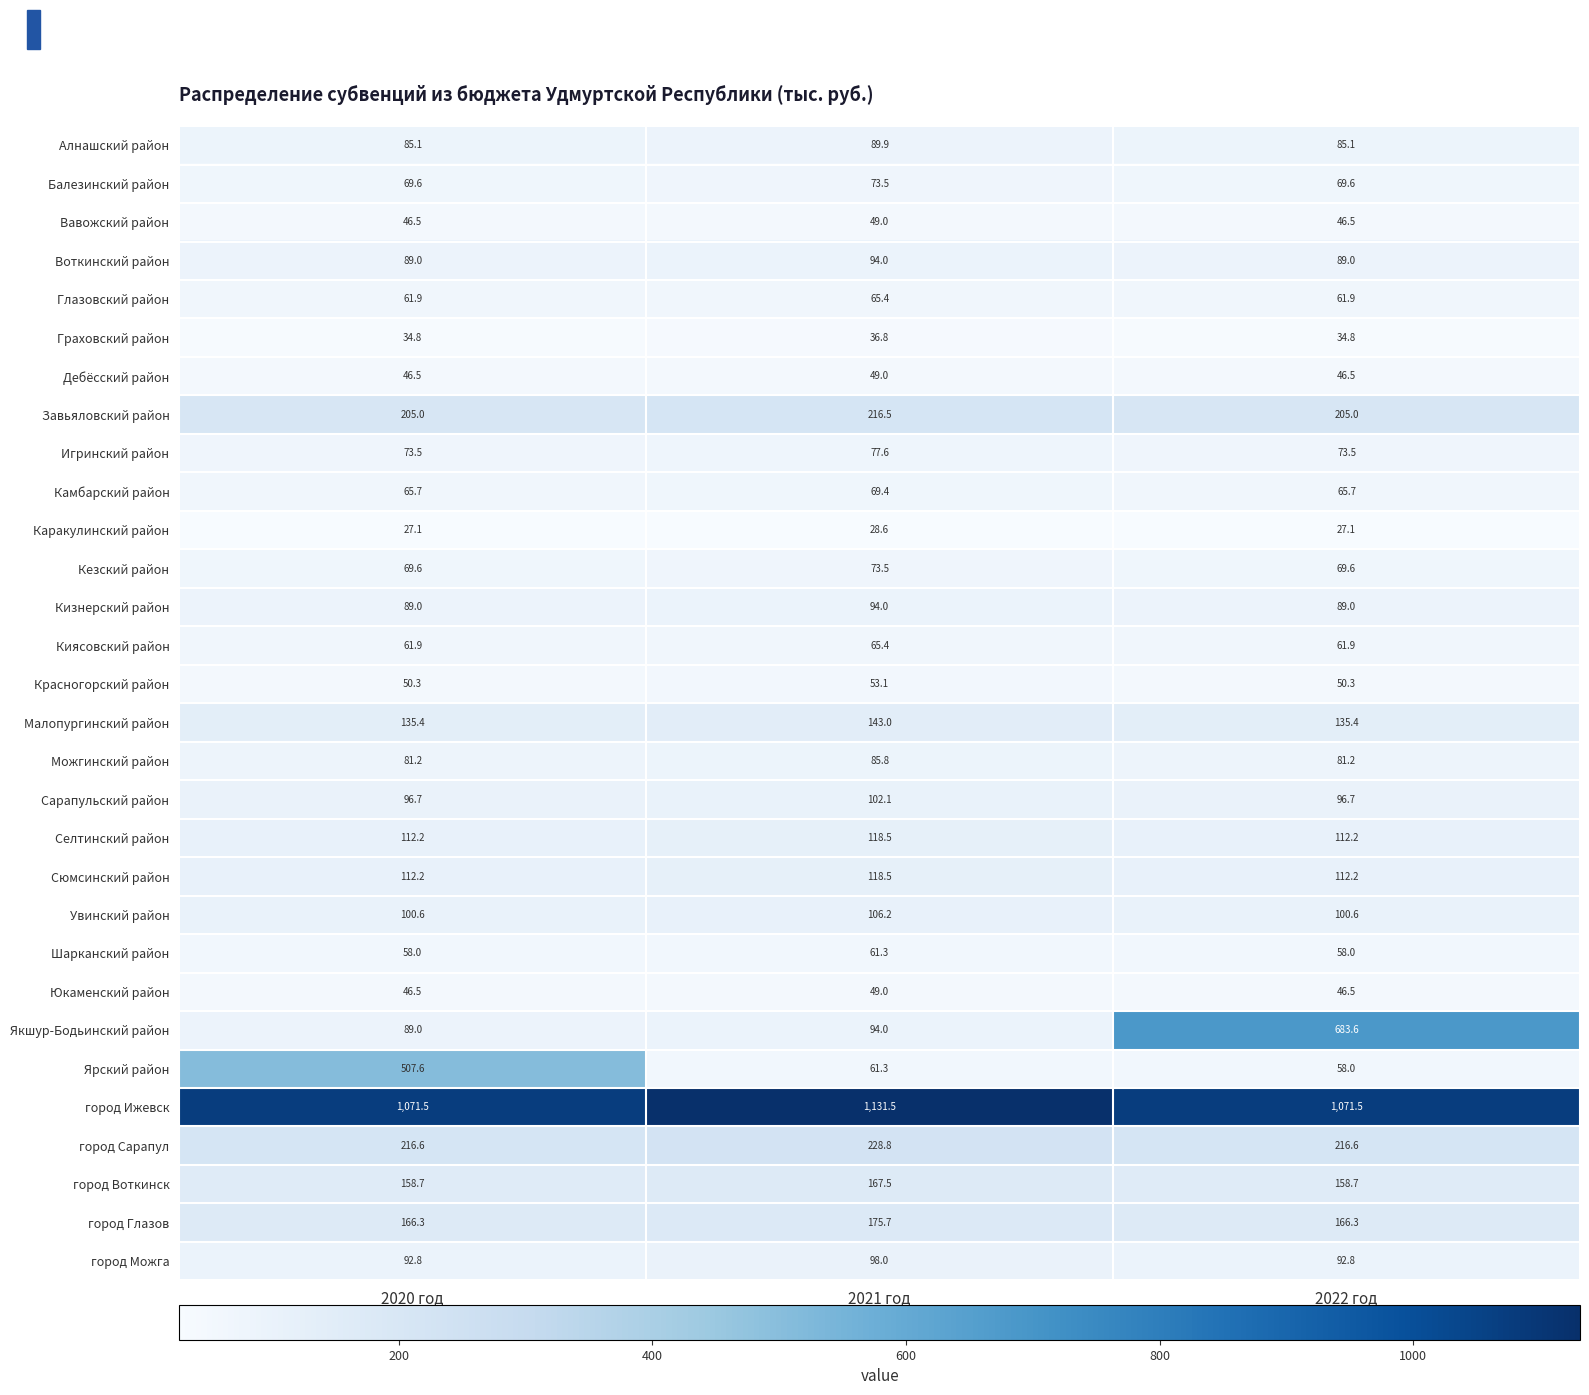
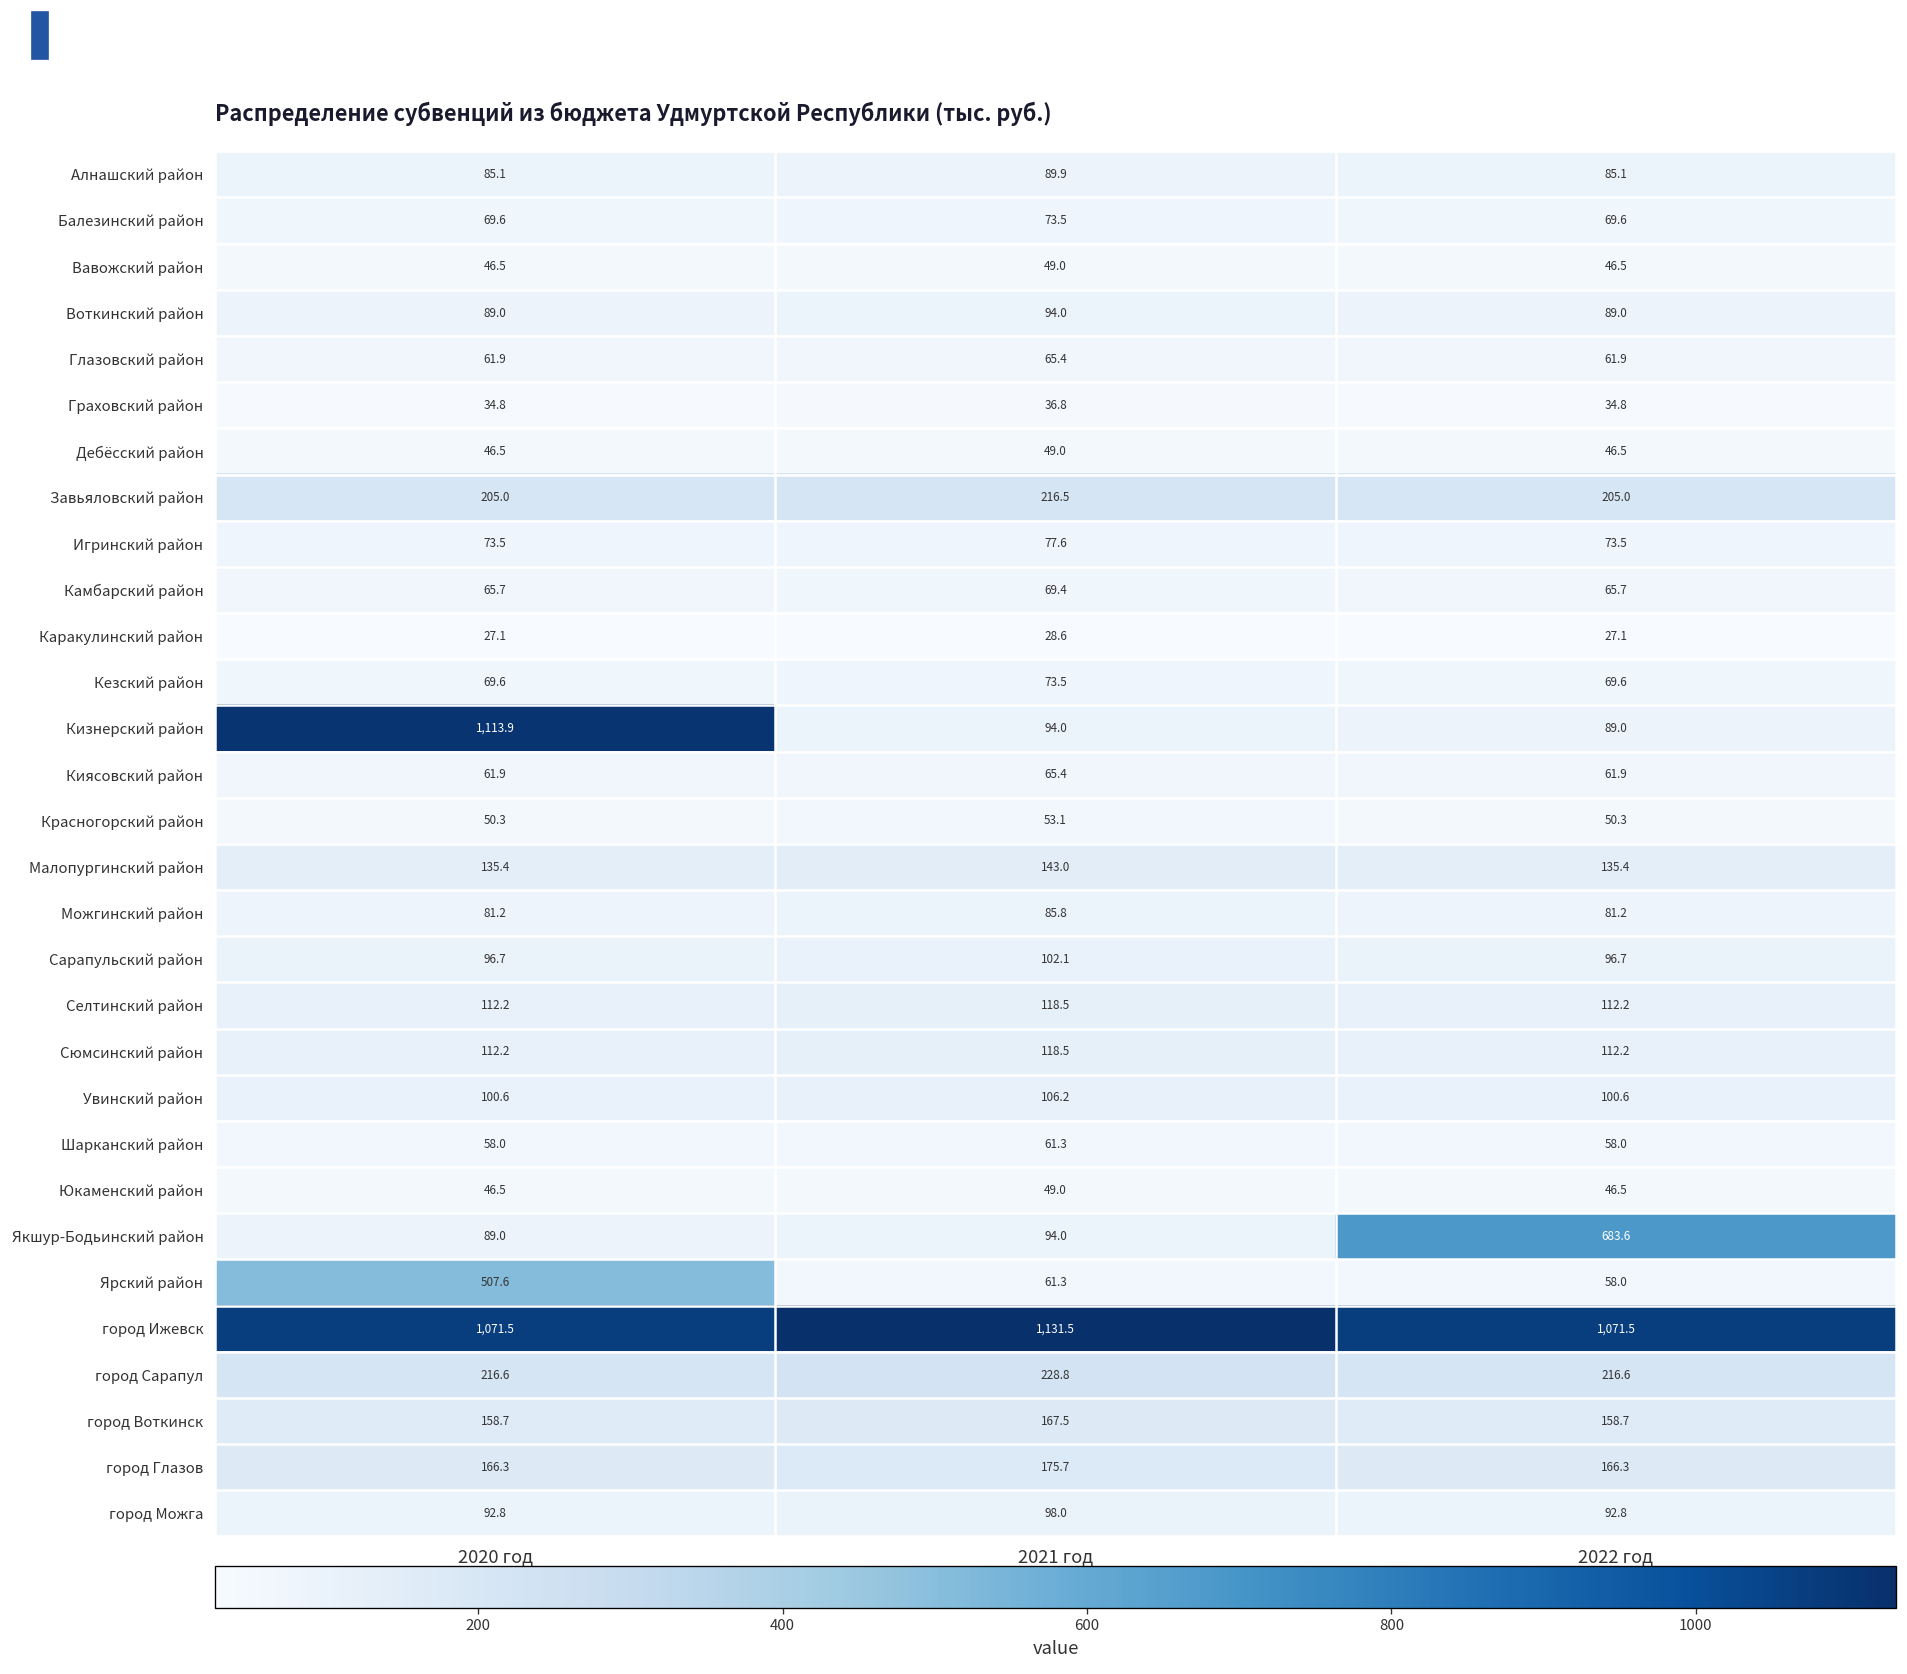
  {
    "Алнашский район": {
      "2020 год": "85.1",
      "2021 год": "89.9",
      "2022 год": "85.1"
    },
    "Балезинский район": {
      "2020 год": "69.6",
      "2021 год": "73.5",
      "2022 год": "69.6"
    },
    "Вавожский район": {
      "2020 год": "46.5",
      "2021 год": "49.0",
      "2022 год": "46.5"
    },
    "Воткинский район": {
      "2020 год": "89.0",
      "2021 год": "94.0",
      "2022 год": "89.0"
    },
    "Глазовский район": {
      "2020 год": "61.9",
      "2021 год": "65.4",
      "2022 год": "61.9"
    },
    "Граховский район": {
      "2020 год": "34.8",
      "2021 год": "36.8",
      "2022 год": "34.8"
    },
    "Дебёсский район": {
      "2020 год": "46.5",
      "2021 год": "49.0",
      "2022 год": "46.5"
    },
    "Завьяловский район": {
      "2020 год": "205.0",
      "2021 год": "216.5",
      "2022 год": "205.0"
    },
    "Игринский район": {
      "2020 год": "73.5",
      "2021 год": "77.6",
      "2022 год": "73.5"
    },
    "Камбарский район": {
      "2020 год": "65.7",
      "2021 год": "69.4",
      "2022 год": "65.7"
    },
    "Каракулинский район": {
      "2020 год": "27.1",
      "2021 год": "28.6",
      "2022 год": "27.1"
    },
    "Кезский район": {
      "2020 год": "69.6",
      "2021 год": "73.5",
      "2022 год": "69.6"
    },
    "Кизнерский район": {
-     "2020 год": "89.0",
+     "2020 год": "1,113.9",
      "2021 год": "94.0",
      "2022 год": "89.0"
    },
    "Киясовский район": {
      "2020 год": "61.9",
      "2021 год": "65.4",
      "2022 год": "61.9"
    },
    "Красногорский район": {
      "2020 год": "50.3",
      "2021 год": "53.1",
      "2022 год": "50.3"
    },
    "Малопургинский район": {
      "2020 год": "135.4",
      "2021 год": "143.0",
      "2022 год": "135.4"
    },
    "Можгинский район": {
      "2020 год": "81.2",
      "2021 год": "85.8",
      "2022 год": "81.2"
    },
    "Сарапульский район": {
      "2020 год": "96.7",
      "2021 год": "102.1",
      "2022 год": "96.7"
    },
    "Селтинский район": {
      "2020 год": "112.2",
      "2021 год": "118.5",
      "2022 год": "112.2"
    },
    "Сюмсинский район": {
      "2020 год": "112.2",
      "2021 год": "118.5",
      "2022 год": "112.2"
    },
    "Увинский район": {
      "2020 год": "100.6",
      "2021 год": "106.2",
      "2022 год": "100.6"
    },
    "Шарканский район": {
      "2020 год": "58.0",
      "2021 год": "61.3",
      "2022 год": "58.0"
    },
    "Юкаменский район": {
      "2020 год": "46.5",
      "2021 год": "49.0",
      "2022 год": "46.5"
    },
    "Якшур-Бодьинский район": {
      "2020 год": "89.0",
      "2021 год": "94.0",
      "2022 год": "683.6"
    },
    "Ярский район": {
      "2020 год": "507.6",
      "2021 год": "61.3",
      "2022 год": "58.0"
    },
    "город Ижевск": {
      "2020 год": "1,071.5",
      "2021 год": "1,131.5",
      "2022 год": "1,071.5"
    },
    "город Сарапул": {
      "2020 год": "216.6",
      "2021 год": "228.8",
      "2022 год": "216.6"
    },
    "город Воткинск": {
      "2020 год": "158.7",
      "2021 год": "167.5",
      "2022 год": "158.7"
    },
    "город Глазов": {
      "2020 год": "166.3",
      "2021 год": "175.7",
      "2022 год": "166.3"
    },
    "город Можга": {
      "2020 год": "92.8",
      "2021 год": "98.0",
      "2022 год": "92.8"
    }
  }
